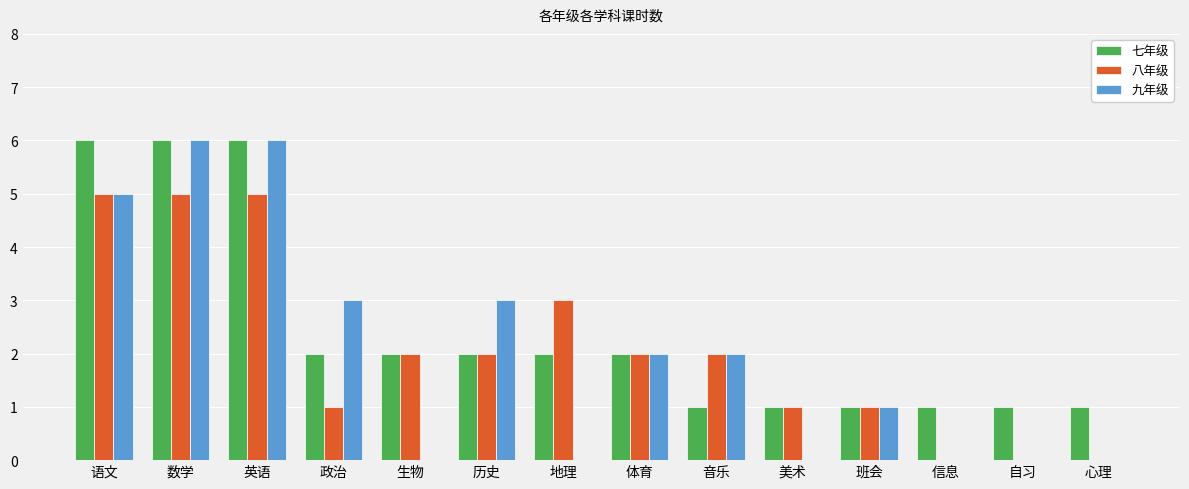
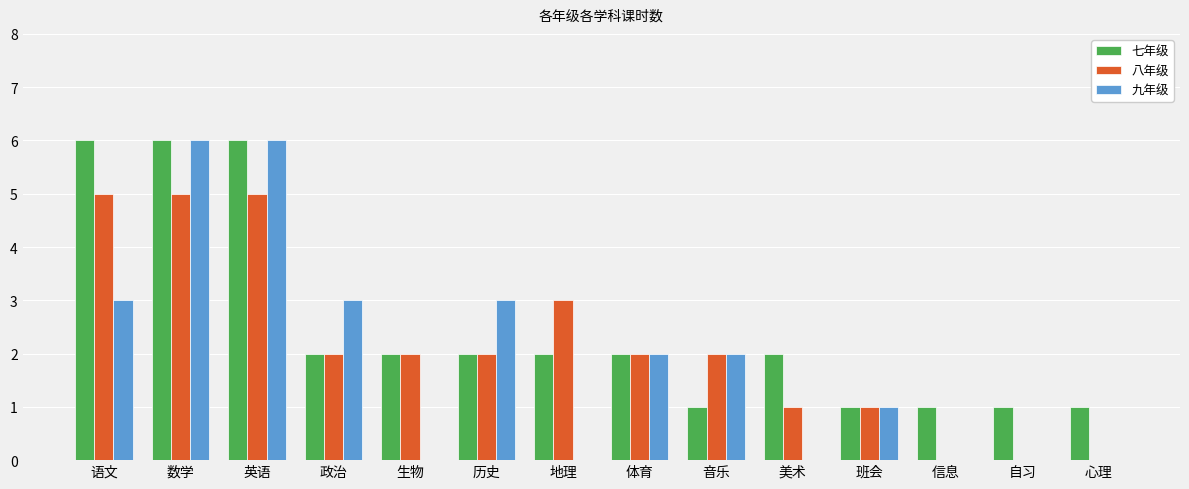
  {
    "七年级": {
      "语文": 6,
      "数学": 6,
      "英语": 6,
      "政治": 2,
      "生物": 2,
      "历史": 2,
      "地理": 2,
      "体育": 2,
      "音乐": 1,
-     "美术": 1,
+     "美术": 2,
      "班会": 1,
      "信息": 1,
      "自习": 1,
      "心理": 1
    },
    "八年级": {
      "语文": 5,
      "数学": 5,
      "英语": 5,
-     "政治": 1,
+     "政治": 2,
      "生物": 2,
      "历史": 2,
      "地理": 3,
      "体育": 2,
      "音乐": 2,
      "美术": 1,
      "班会": 1,
      "信息": 0,
      "自习": 0,
      "心理": 0
    },
    "九年级": {
-     "语文": 5,
+     "语文": 3,
      "数学": 6,
      "英语": 6,
      "政治": 3,
      "生物": 0,
      "历史": 3,
      "地理": 0,
      "体育": 2,
      "音乐": 2,
      "美术": 0,
      "班会": 1,
      "信息": 0,
      "自习": 0,
      "心理": 0
    }
  }
